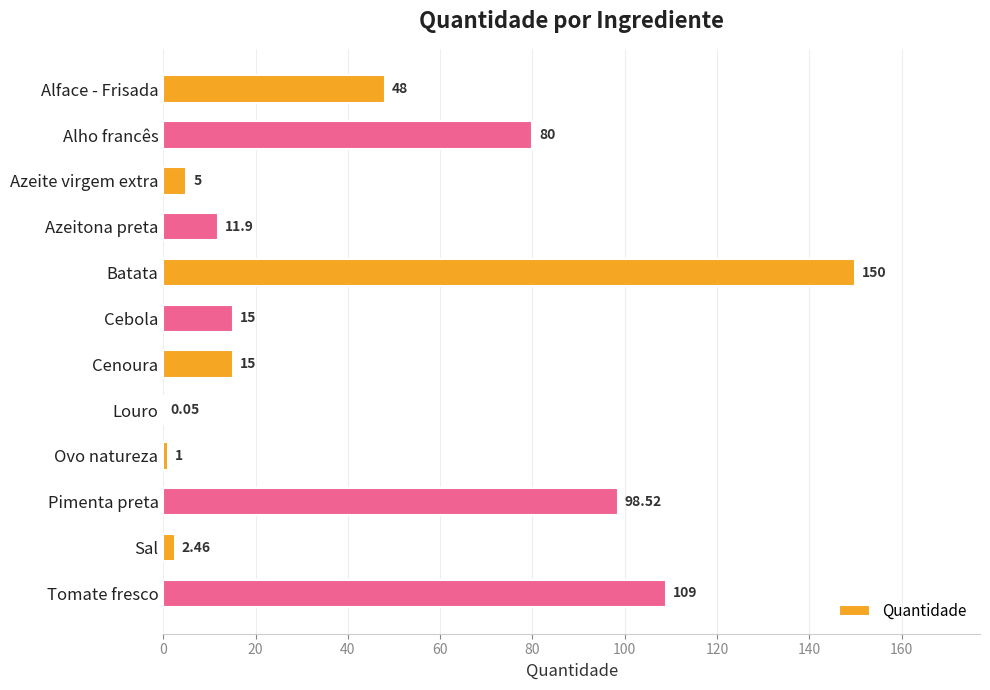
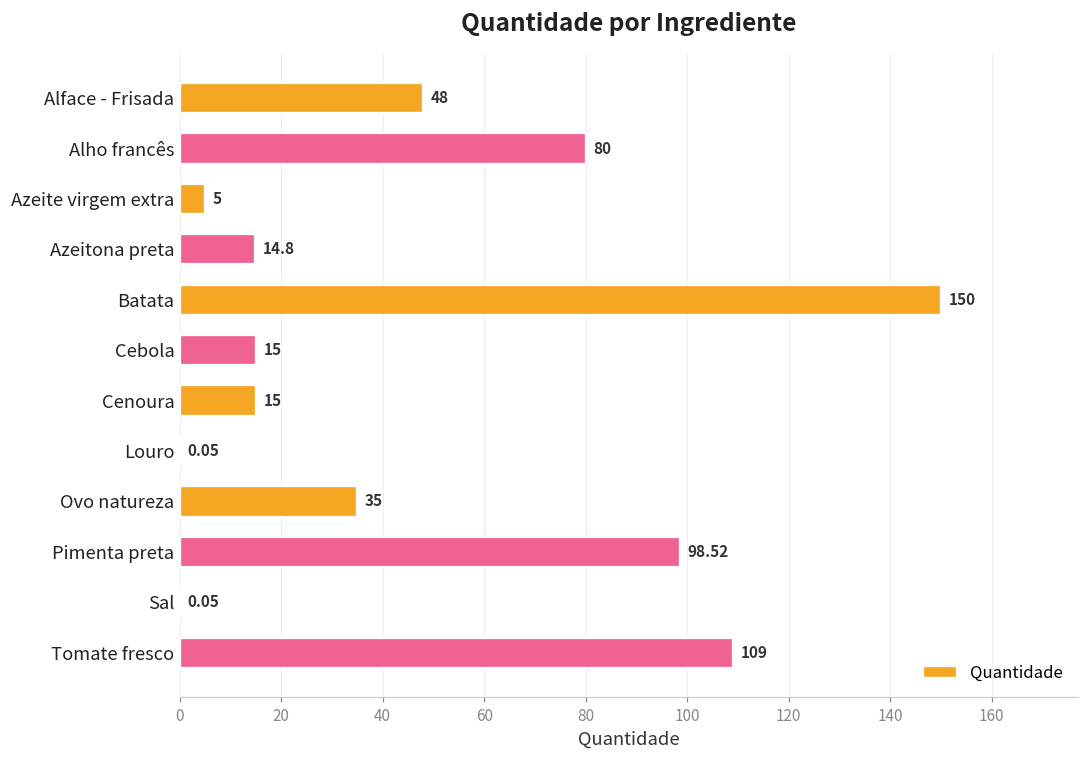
  {
    "Alface - Frisada": 48,
    "Alho francês": 80,
    "Azeite virgem extra": 5,
-   "Azeitona preta": 11.9,
+   "Azeitona preta": 14.8,
    "Batata": 150,
    "Cebola": 15,
    "Cenoura": 15,
    "Louro": 0.05,
-   "Ovo natureza": 1,
+   "Ovo natureza": 35,
    "Pimenta preta": 98.52,
-   "Sal": 2.46,
+   "Sal": 0.05,
    "Tomate fresco": 109
  }
